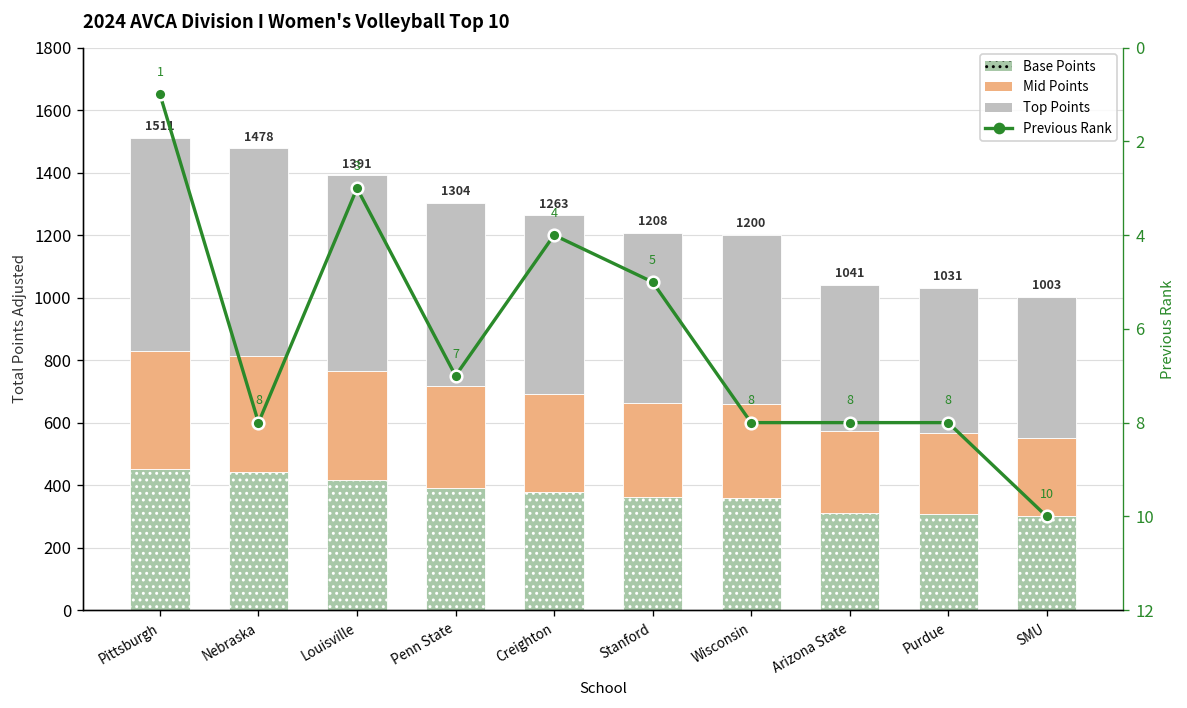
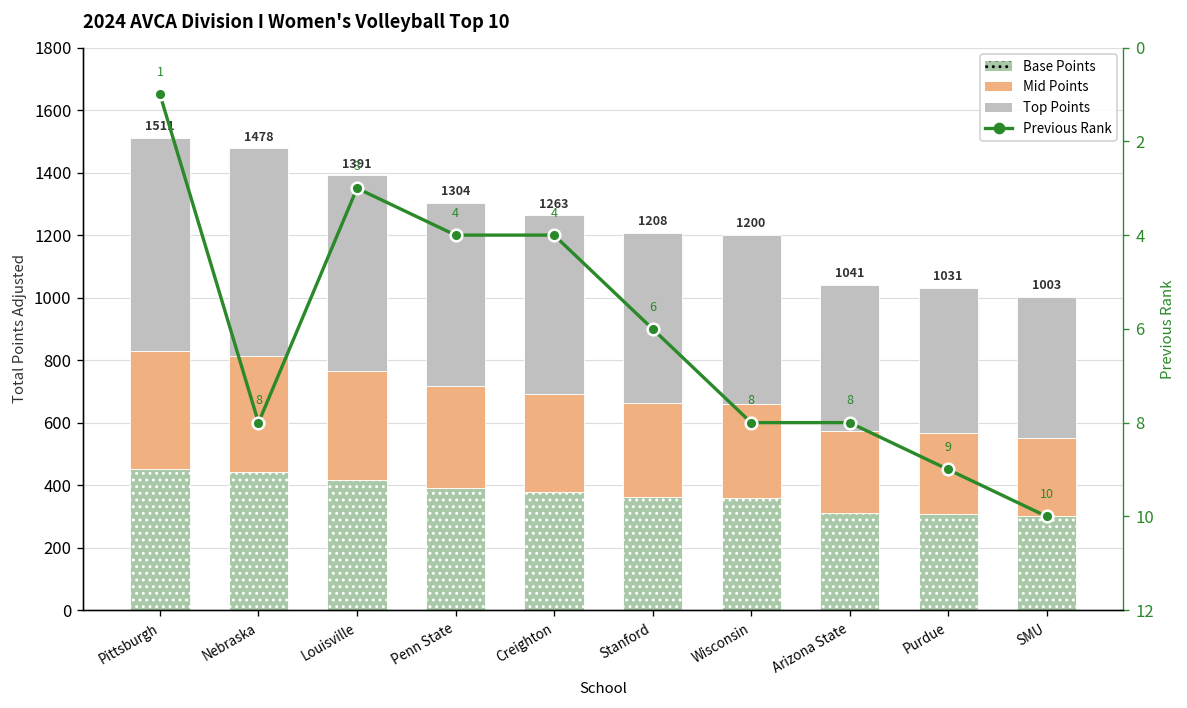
  {
    "Previous Rank": {
      "Pittsburgh": 1,
      "Nebraska": 8,
-     "Penn State": 7,
-     "Stanford": 5,
+     "Penn State": 4,
+     "Stanford": 6,
      "Wisconsin": 8,
      "Arizona State": 8,
-     "Purdue": 8,
+     "Purdue": 9,
      "SMU": 10
    }
  }
